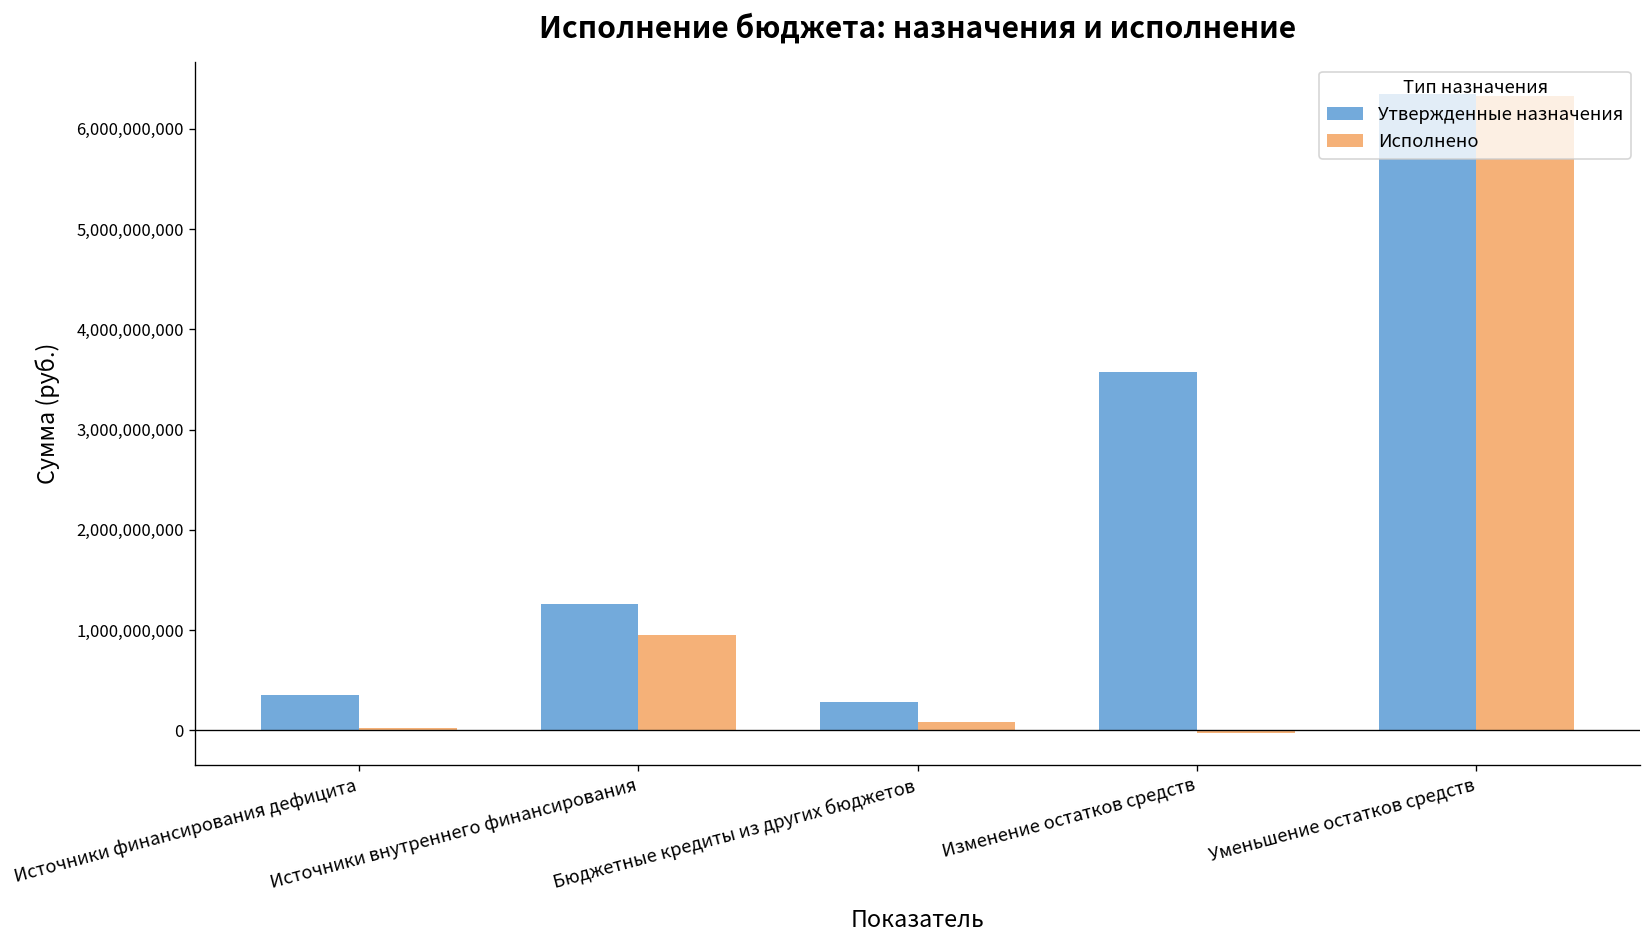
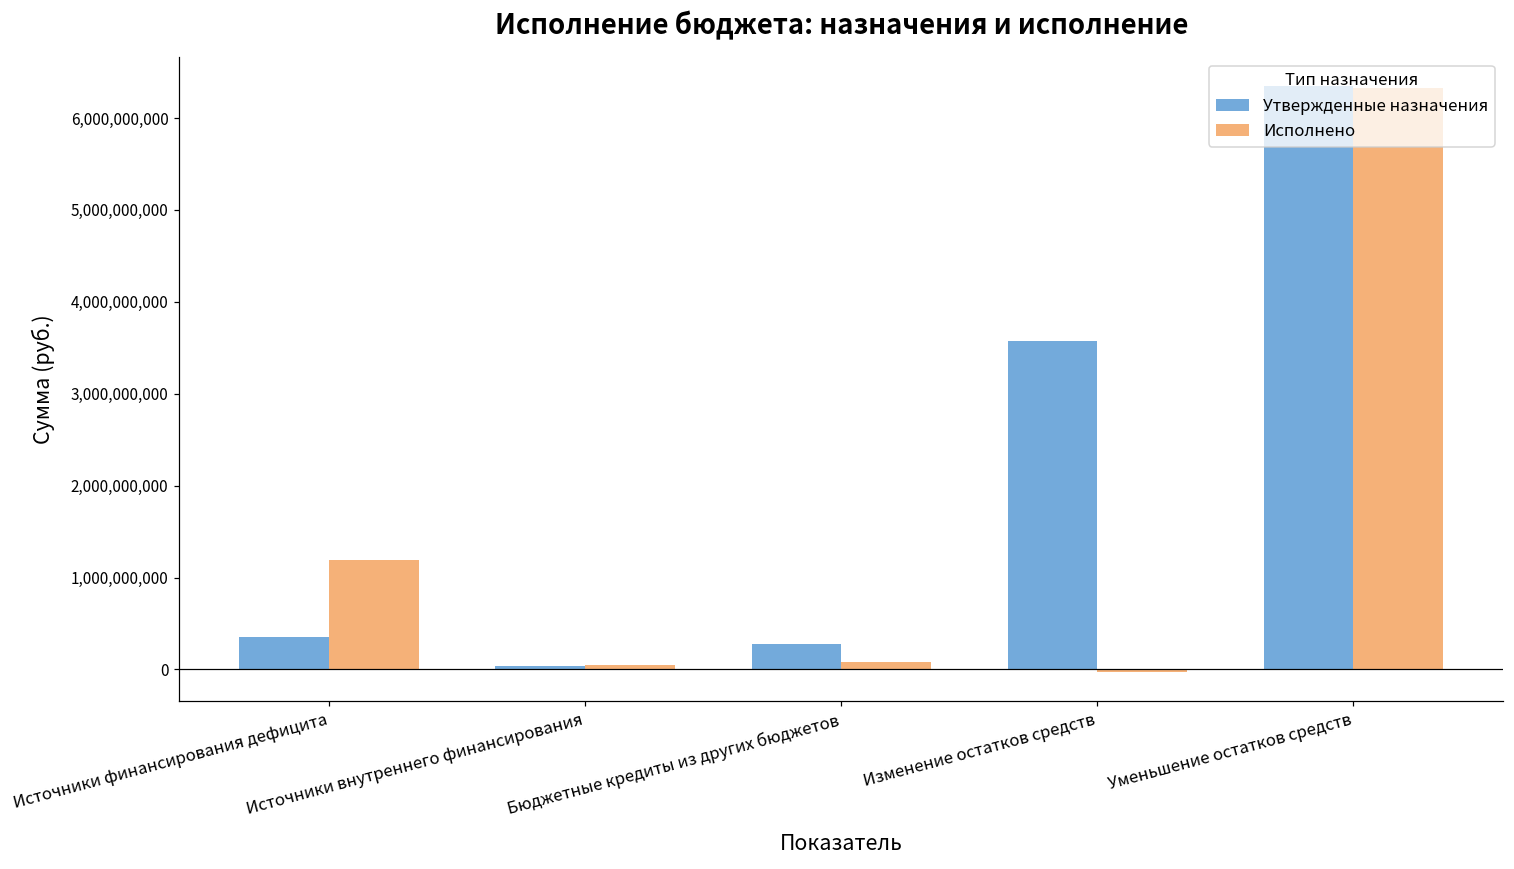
  {
    "Утвержденные назначения": {
      "Источники финансирования дефицита": "400,000,000",
-     "Источники внутреннего финансирования": "1,300,000,000",
+     "Источники внутреннего финансирования": "0",
      "Бюджетные кредиты из других бюджетов": "300,000,000",
      "Изменение остатков средств": "3,600,000,000"
    },
    "Исполнено": {
-     "Источники финансирования дефицита": "0",
-     "Источники внутреннего финансирования": "1,000,000,000",
+     "Источники финансирования дефицита": "1,200,000,000",
+     "Источники внутреннего финансирования": "0",
      "Бюджетные кредиты из других бюджетов": "100,000,000"
    }
  }
